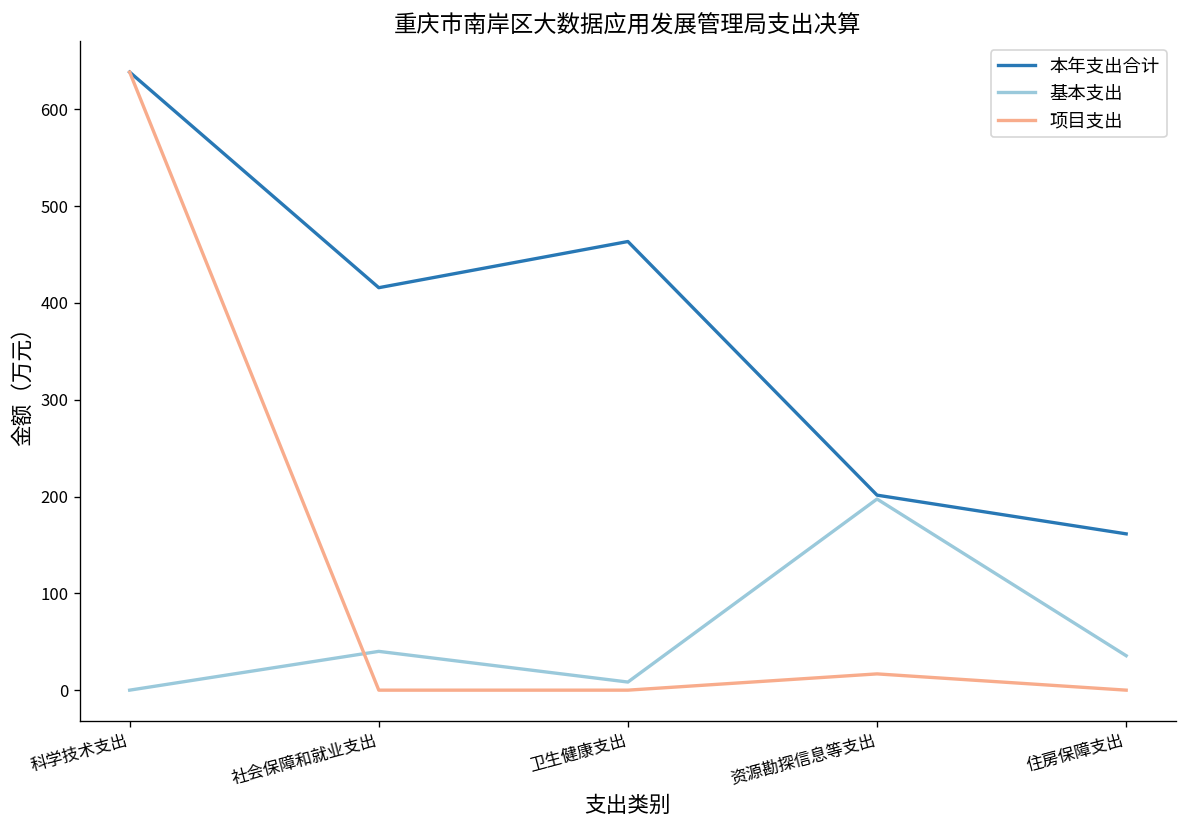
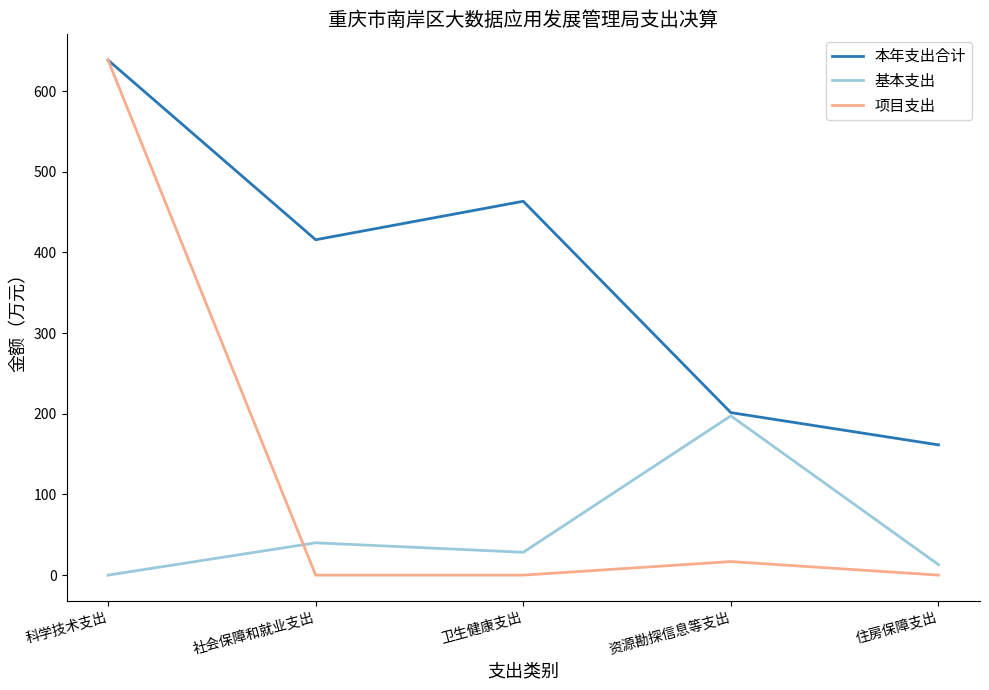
  {
    "本年支出合计": {
      "社会保障和就业支出": 420,
      "卫生健康支出": 460,
      "资源勘探信息等支出": 200,
      "住房保障支出": 160
    },
    "基本支出": {
      "科学技术支出": 0,
      "社会保障和就业支出": 40,
-     "卫生健康支出": 10,
+     "卫生健康支出": 30,
      "资源勘探信息等支出": 200,
-     "住房保障支出": 40
+     "住房保障支出": 10
    },
    "项目支出": {
      "社会保障和就业支出": 0,
      "卫生健康支出": 0,
      "资源勘探信息等支出": 20,
      "住房保障支出": 0
    }
  }
